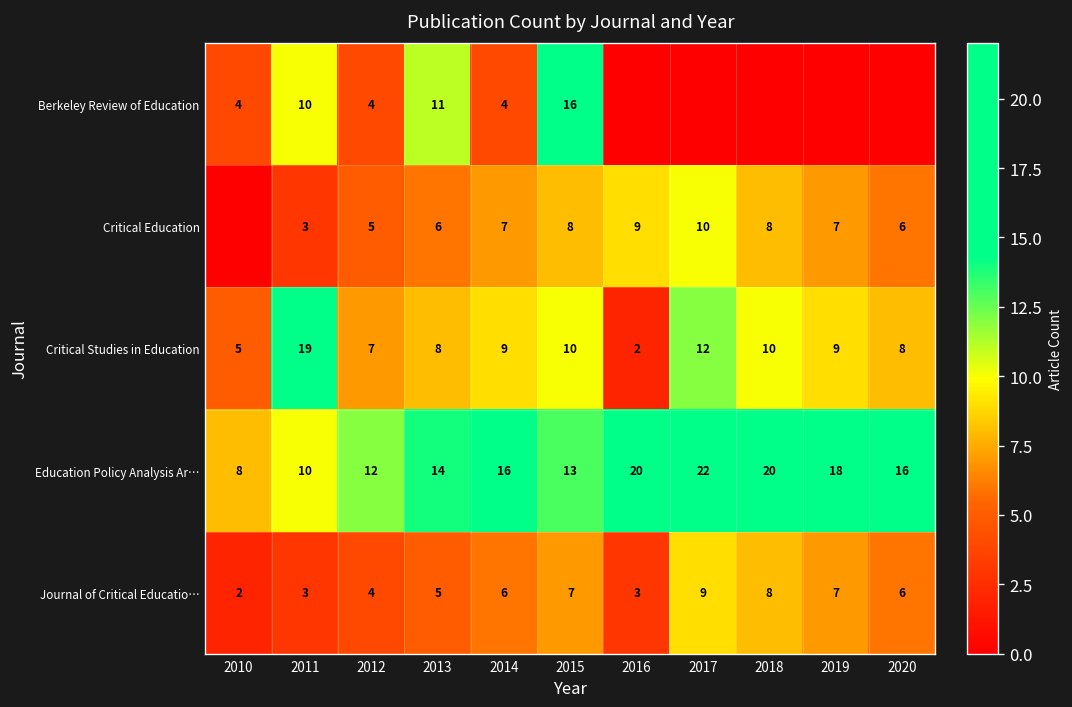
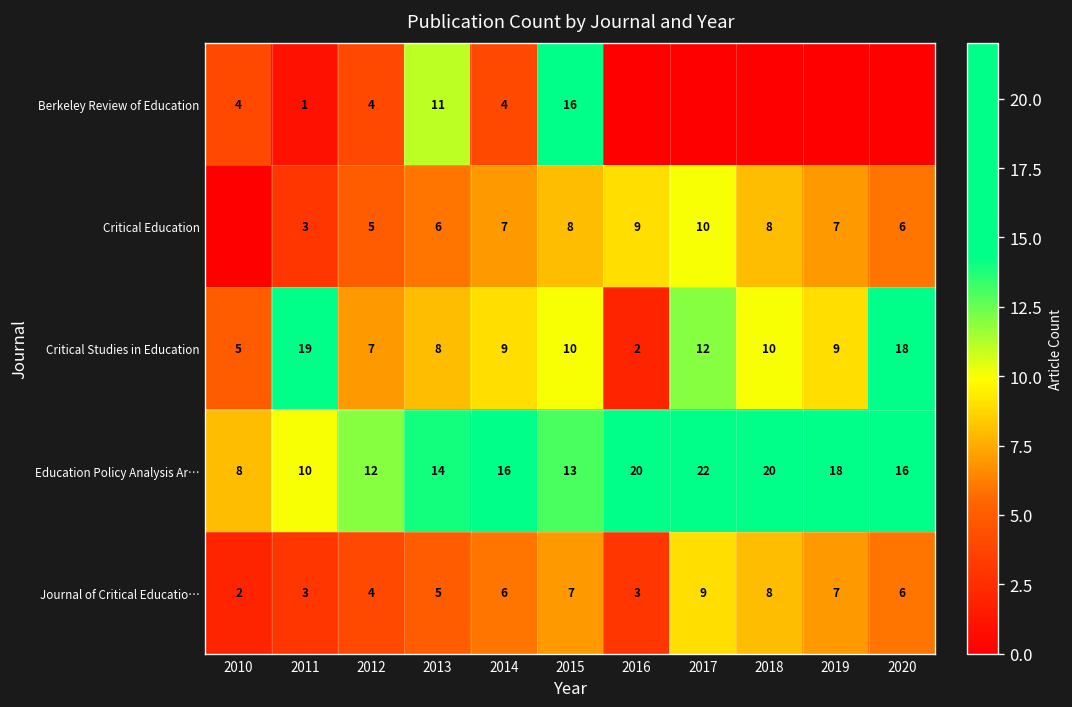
  {
    "Berkeley Review of Education": {
      "2010": 4,
-     "2011": 10,
+     "2011": 1,
      "2012": 4,
      "2013": 11,
      "2014": 4,
      "2015": 16
    },
    "Critical Education": {
      "2011": 3,
      "2012": 5,
      "2013": 6,
      "2014": 7,
      "2015": 8,
      "2016": 9,
      "2017": 10,
      "2018": 8,
      "2019": 7,
      "2020": 6
    },
    "Critical Studies in Education": {
      "2010": 5,
      "2011": 19,
      "2012": 7,
      "2013": 8,
      "2014": 9,
      "2015": 10,
      "2016": 2,
      "2017": 12,
      "2018": 10,
      "2019": 9,
-     "2020": 8
+     "2020": 18
    },
    "Education Policy Analysis Ar…": {
      "2010": 8,
      "2011": 10,
      "2012": 12,
      "2013": 14,
      "2014": 16,
      "2015": 13,
      "2016": 20,
      "2017": 22,
      "2018": 20,
      "2019": 18,
      "2020": 16
    },
    "Journal of Critical Educatio…": {
      "2010": 2,
      "2011": 3,
      "2012": 4,
      "2013": 5,
      "2014": 6,
      "2015": 7,
      "2016": 3,
      "2017": 9,
      "2018": 8,
      "2019": 7,
      "2020": 6
    }
  }
